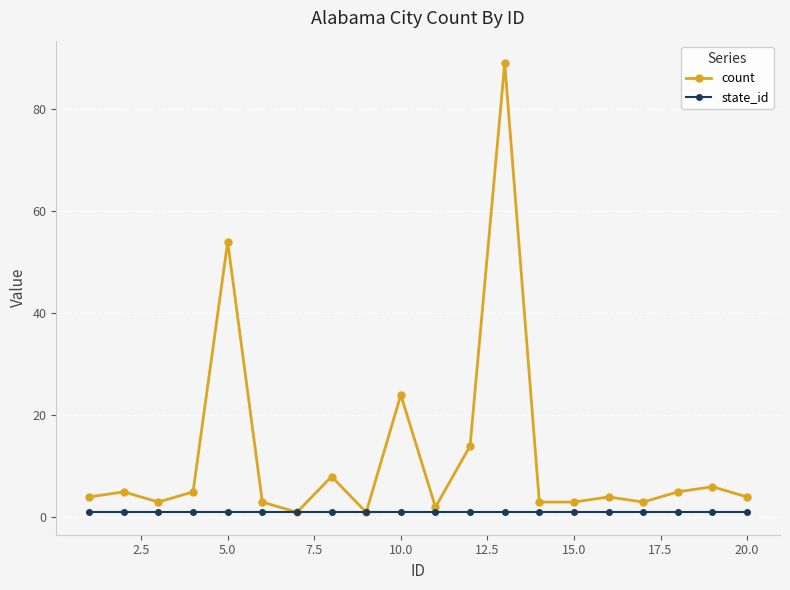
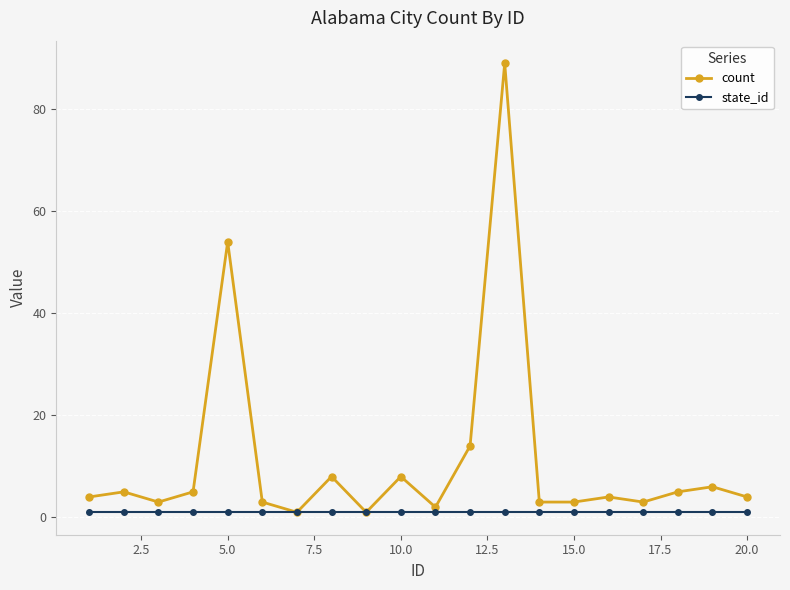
  {
    "count": {
      "5.0": 54,
-     "10.0": 24,
+     "10.0": 8,
      "15.0": 3,
      "20.0": 4
    },
    "state_id": {
      "5.0": 1,
      "10.0": 1,
      "15.0": 1,
      "20.0": 1
    }
  }
